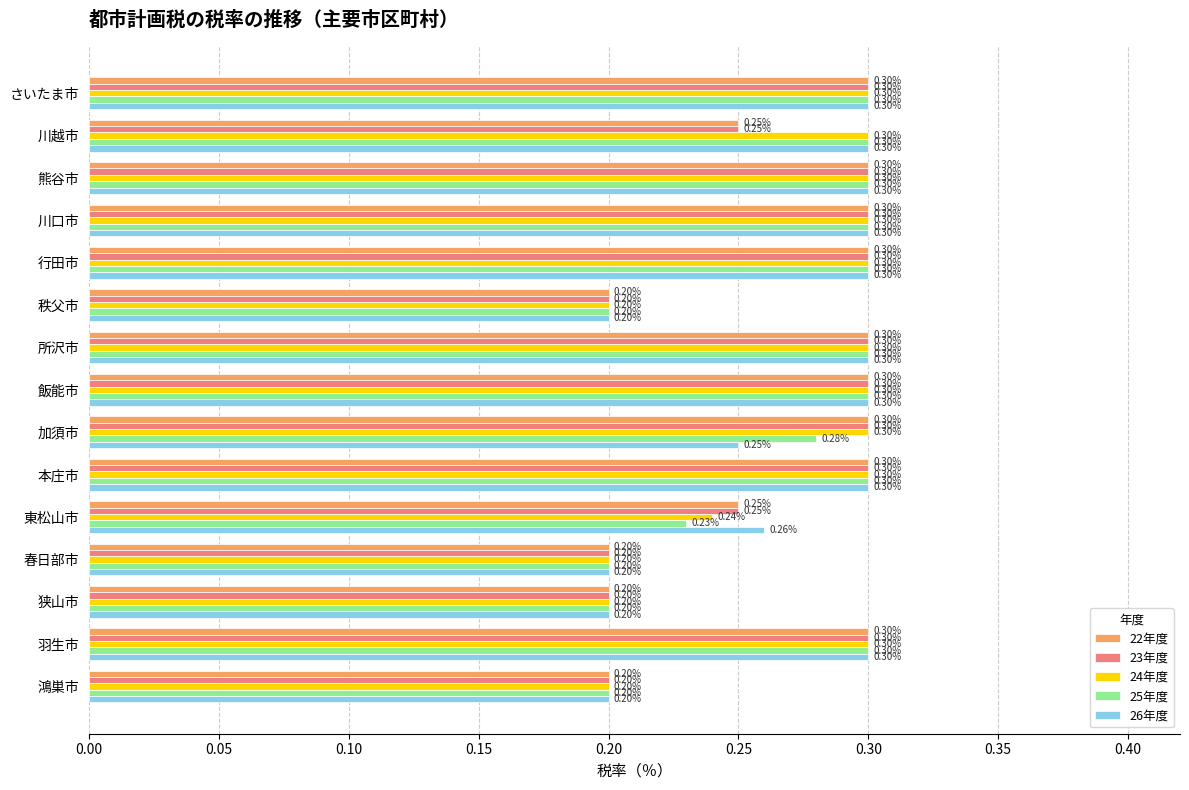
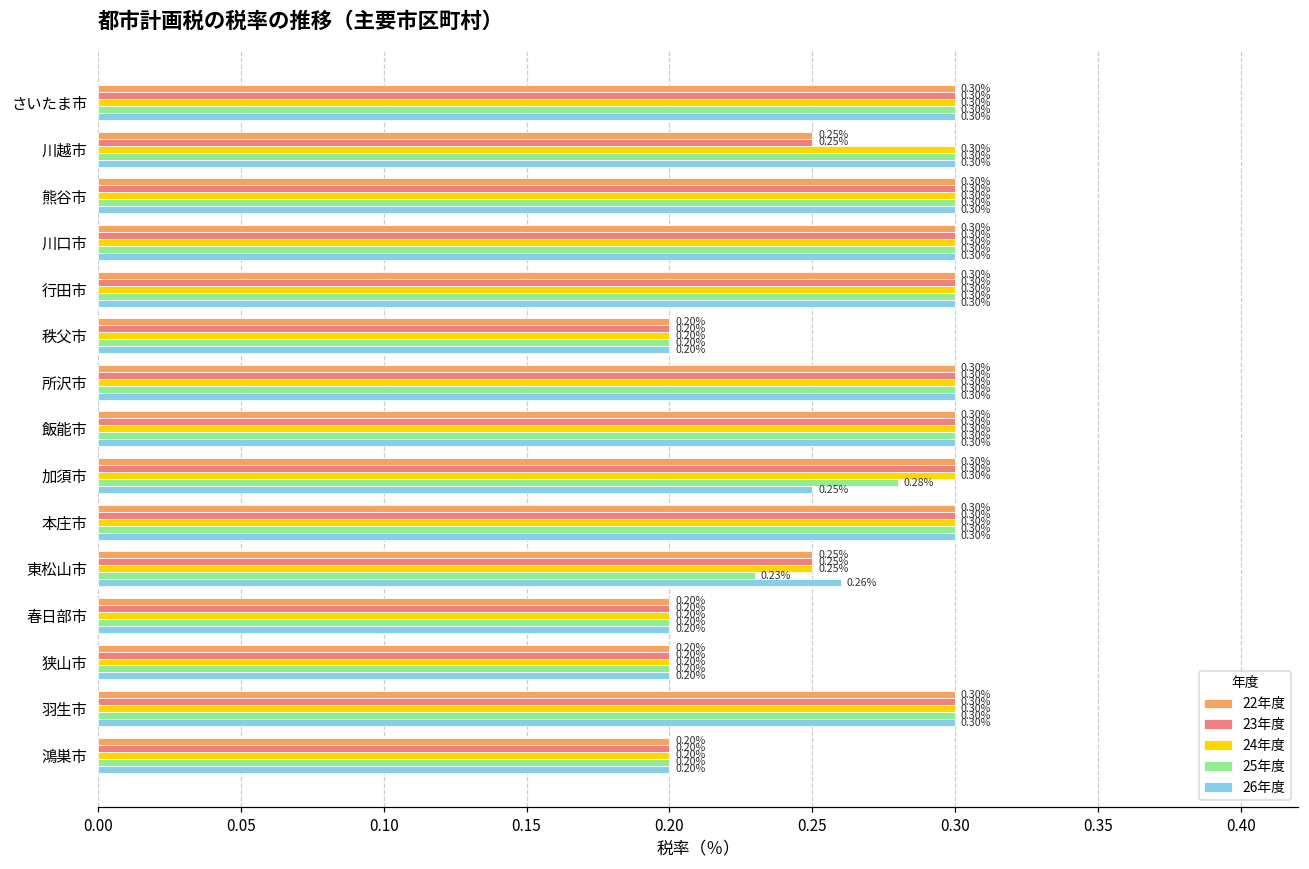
  {
    "24年度": {
-     "東松山市": "0.24%"
+     "東松山市": "0.25%"
    },
    "25年度": {
      "加須市": "0.28%",
      "東松山市": "0.23%"
    },
    "26年度": {
      "加須市": "0.25%",
      "東松山市": "0.26%"
    }
  }
